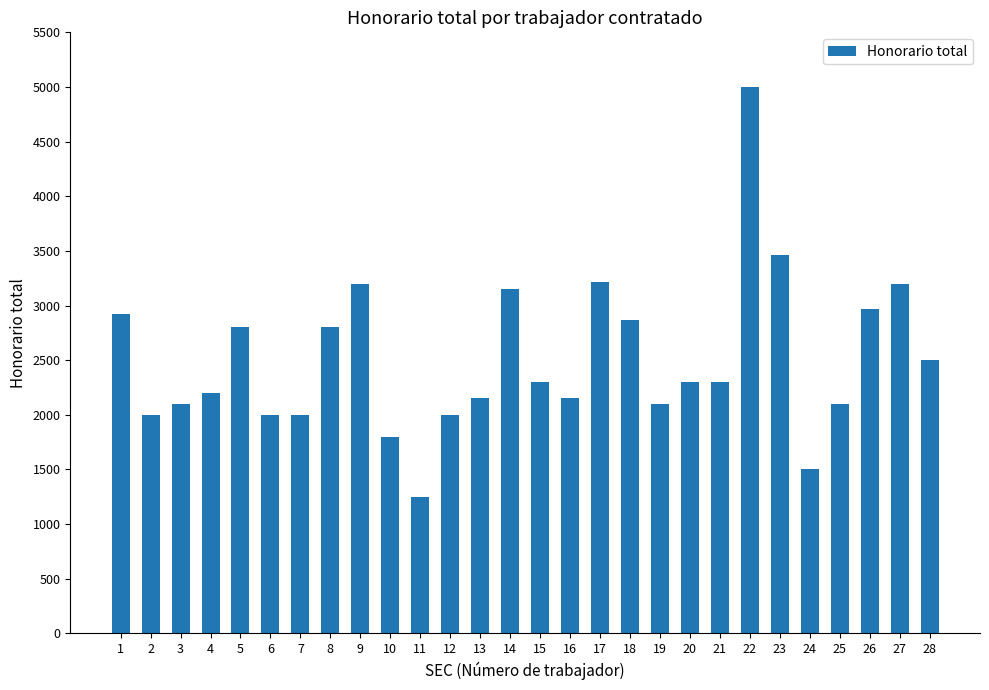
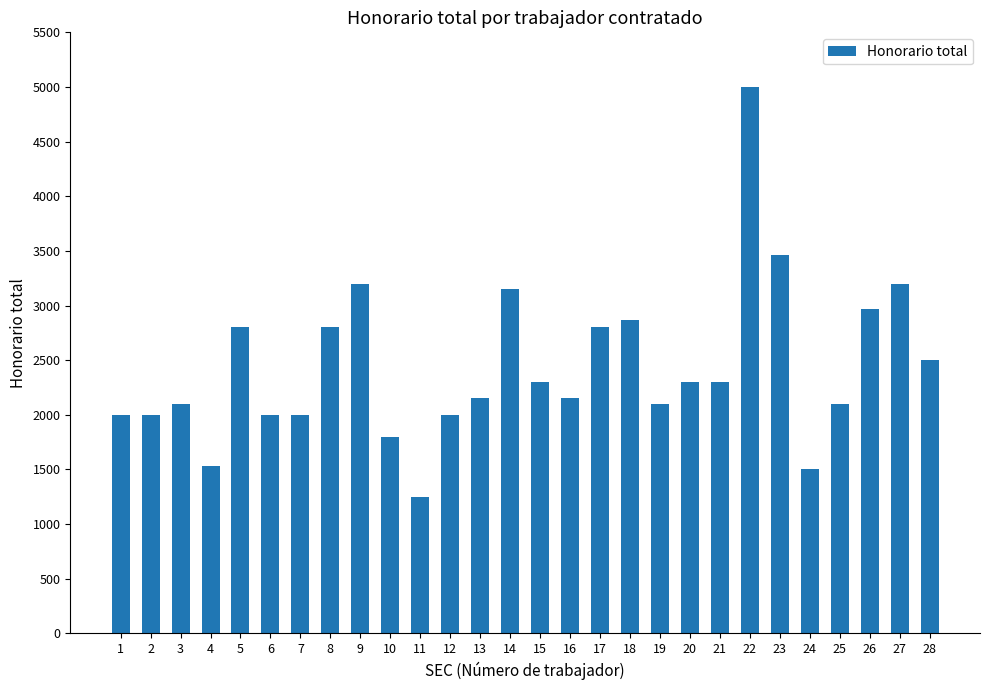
  {
-   "1": 2920,
+   "1": 2000,
    "2": 2000,
    "3": 2100,
-   "4": 2200,
+   "4": 1540,
    "5": 2800,
    "6": 2000,
    "7": 2000,
    "8": 2800,
    "9": 3200,
    "10": 1800,
    "11": 1250,
    "12": 2000,
    "13": 2150,
    "14": 3150,
    "15": 2300,
    "16": 2150,
-   "17": 3210,
+   "17": 2800,
    "18": 2870,
    "19": 2100,
    "20": 2300,
    "21": 2300,
    "22": 5000,
    "23": 3470,
    "24": 1500,
    "25": 2100,
    "26": 2970,
    "27": 3200,
    "28": 2500
  }
